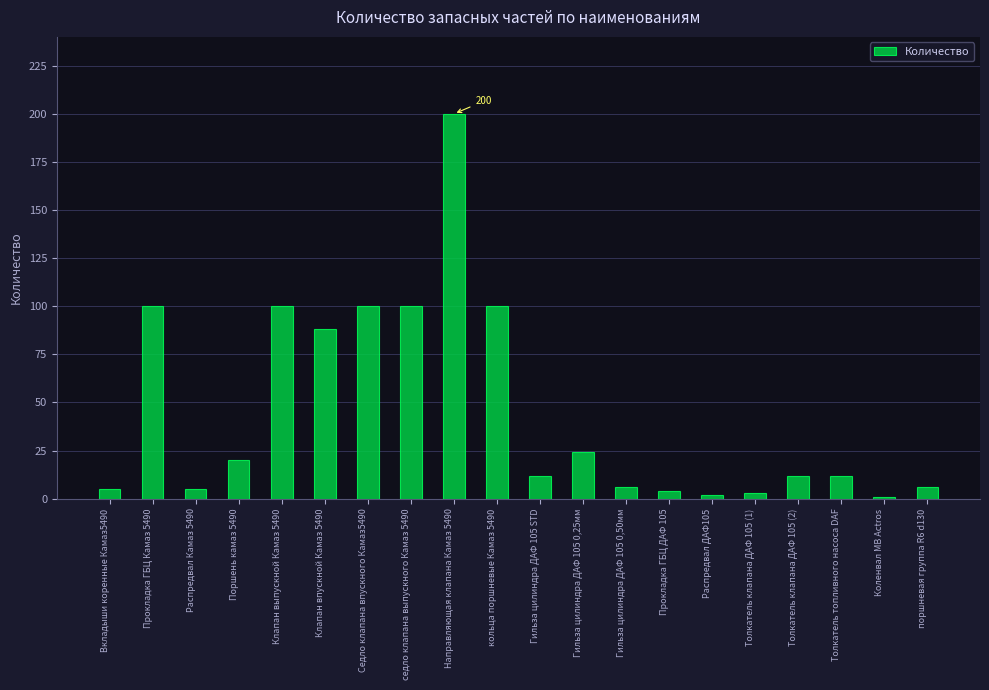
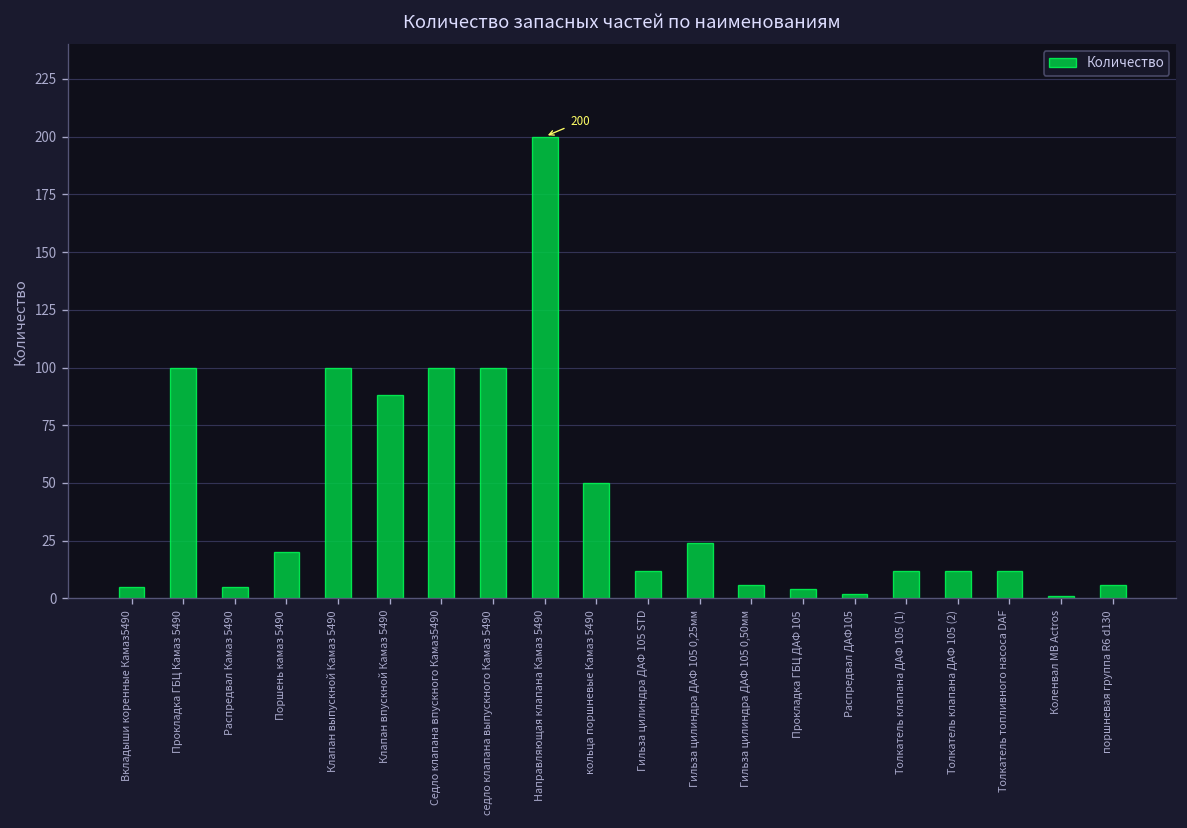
  {
    "Вкладыши коренные Камаз5490": 5,
    "Прокладка ГБЦ Камаз 5490": 100,
    "Распредвал Камаз 5490": 5,
    "Поршень камаз 5490": 20,
    "Клапан выпускной Камаз 5490": 100,
    "Клапан впускной Камаз 5490": 88,
    "Седло клапана впускного Камаз5490": 100,
    "седло клапана выпускного Камаз 5490": 100,
-   "кольца поршневые Камаз 5490": 100,
+   "кольца поршневые Камаз 5490": 50,
    "Гильза цилиндра ДАФ 105 STD": 12,
    "Гильза цилиндра ДАФ 105 0,25мм": 24,
    "Гильза цилиндра ДАФ 105 0,50мм": 6,
    "Прокладка ГБЦ ДАФ 105": 4,
    "Распредвал ДАФ105": 2,
-   "Толкатель клапана ДАФ 105 (1)": 3,
+   "Толкатель клапана ДАФ 105 (1)": 12,
    "Толкатель клапана ДАФ 105 (2)": 12,
    "Толкатель топливного насоса DAF": 12,
    "поршневая группа R6 d130": 6
  }
